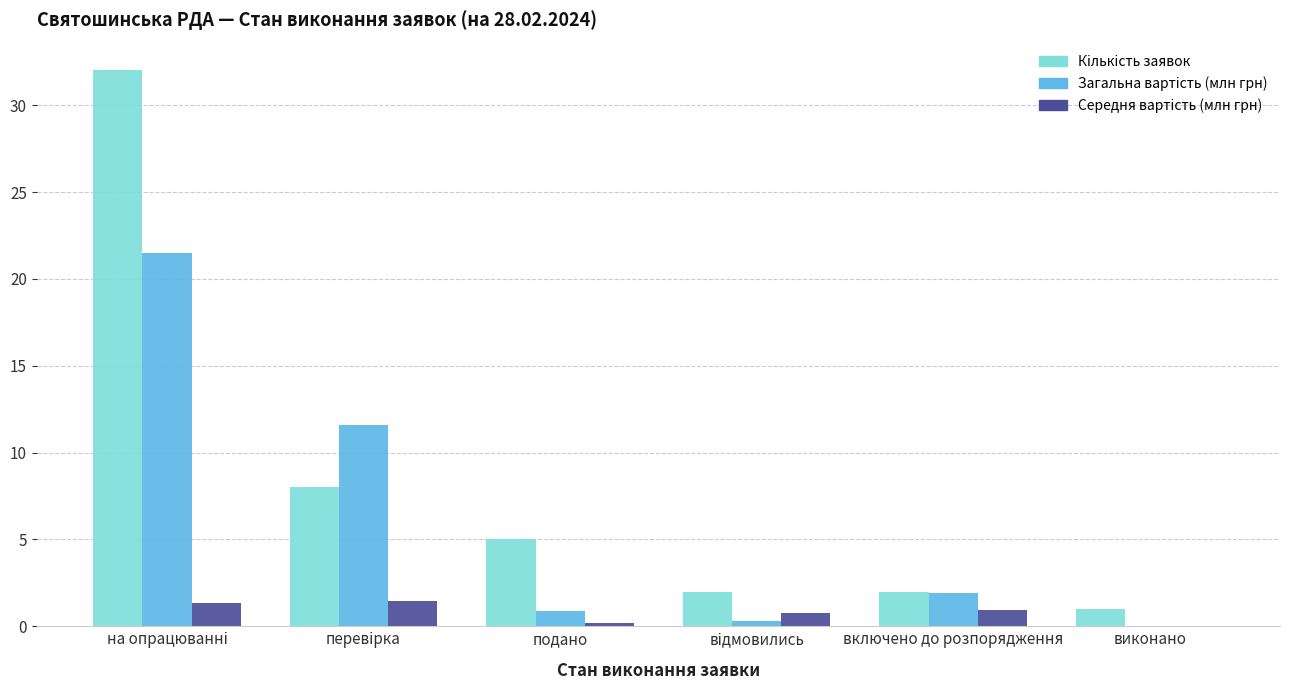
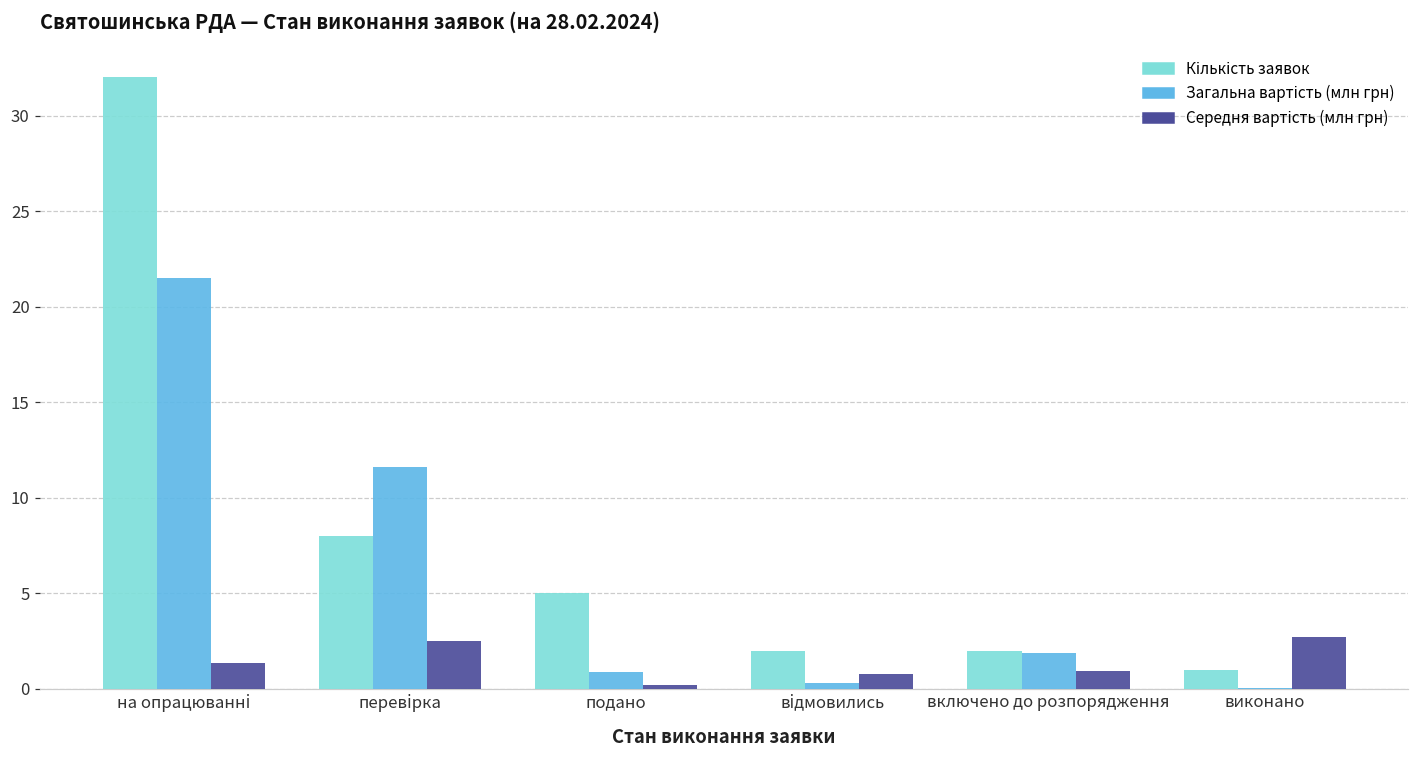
  {
    "Середня вартість (млн грн)": {
      "на опрацюванні": 1.4,
-     "перевірка": 1.5,
+     "перевірка": 2.5,
      "подано": 0.2,
      "відмовились": 0.8,
      "включено до розпорядження": 1.0,
-     "виконано": 0.0
+     "виконано": 2.7
    }
  }
